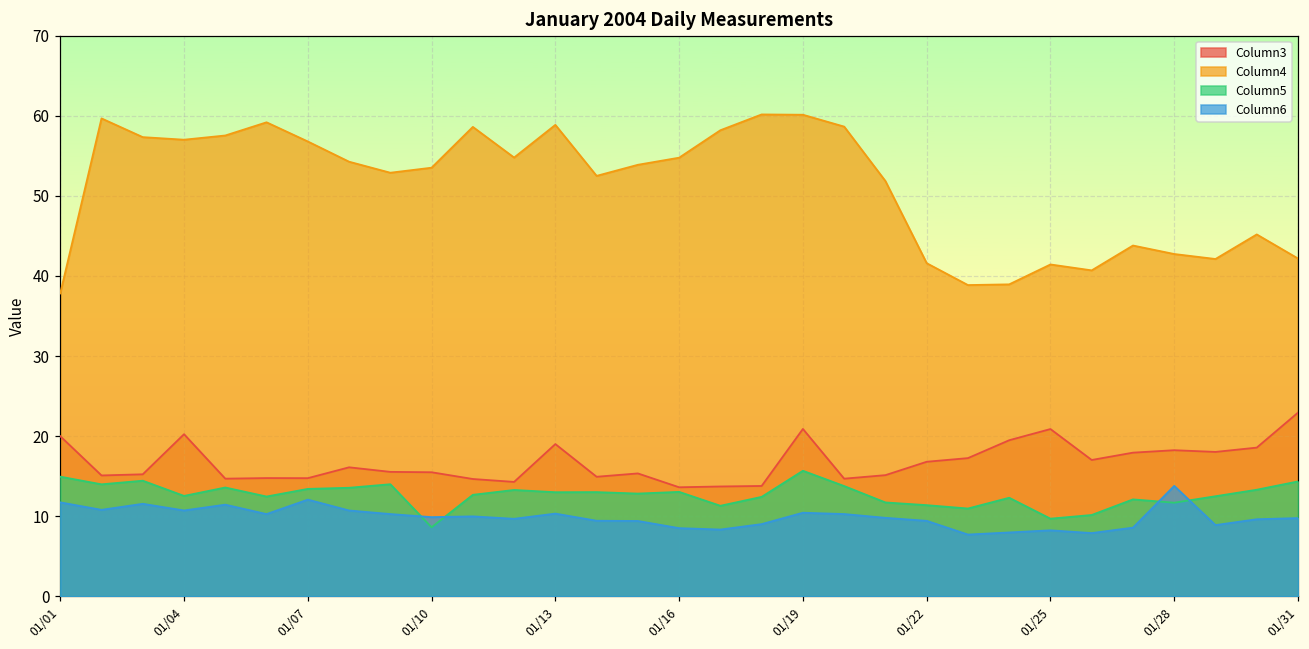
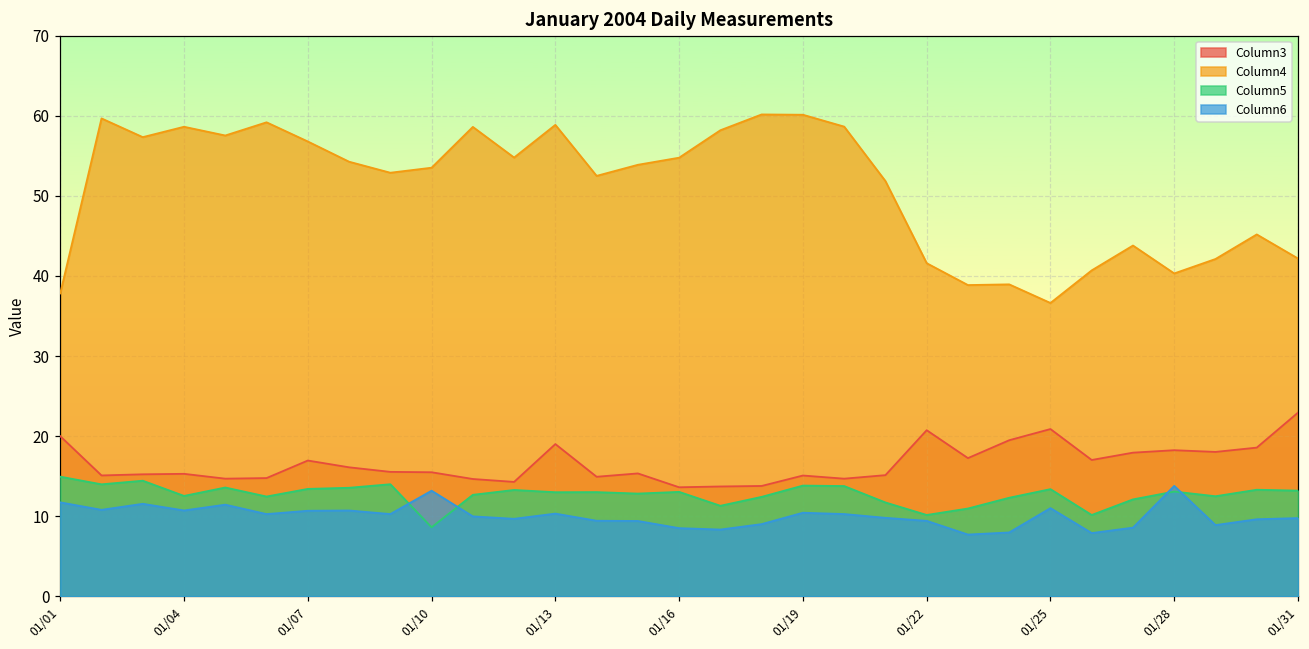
  {
    "Column3": {
      "01/01": 20,
-     "01/04": 20,
-     "01/07": 15,
+     "01/04": 15,
+     "01/07": 17,
      "01/10": 16,
      "01/13": 19,
      "01/16": 14,
-     "01/19": 21,
-     "01/22": 17,
+     "01/19": 15,
+     "01/22": 21,
      "01/25": 21,
      "01/28": 18,
      "01/31": 23
    },
    "Column4": {
      "01/01": 38,
-     "01/04": 57,
+     "01/04": 59,
      "01/07": 57,
      "01/10": 54,
      "01/13": 59,
      "01/16": 55,
      "01/19": 60,
      "01/22": 42,
-     "01/25": 41,
-     "01/28": 43,
+     "01/25": 37,
+     "01/28": 40,
      "01/31": 42
    },
    "Column5": {
      "01/01": 15,
      "01/04": 13,
      "01/07": 13,
      "01/10": 9,
      "01/13": 13,
      "01/16": 13,
-     "01/19": 16,
-     "01/22": 11,
-     "01/25": 10,
-     "01/28": 12,
-     "01/31": 14
+     "01/19": 14,
+     "01/22": 10,
+     "01/25": 13,
+     "01/28": 13,
+     "01/31": 13
    },
    "Column6": {
      "01/01": 12,
      "01/04": 11,
-     "01/07": 12,
-     "01/10": 10,
+     "01/07": 11,
+     "01/10": 13,
      "01/13": 10,
      "01/16": 9,
      "01/19": 10,
      "01/22": 9,
-     "01/25": 8,
+     "01/25": 11,
      "01/28": 14,
      "01/31": 10
    }
  }
